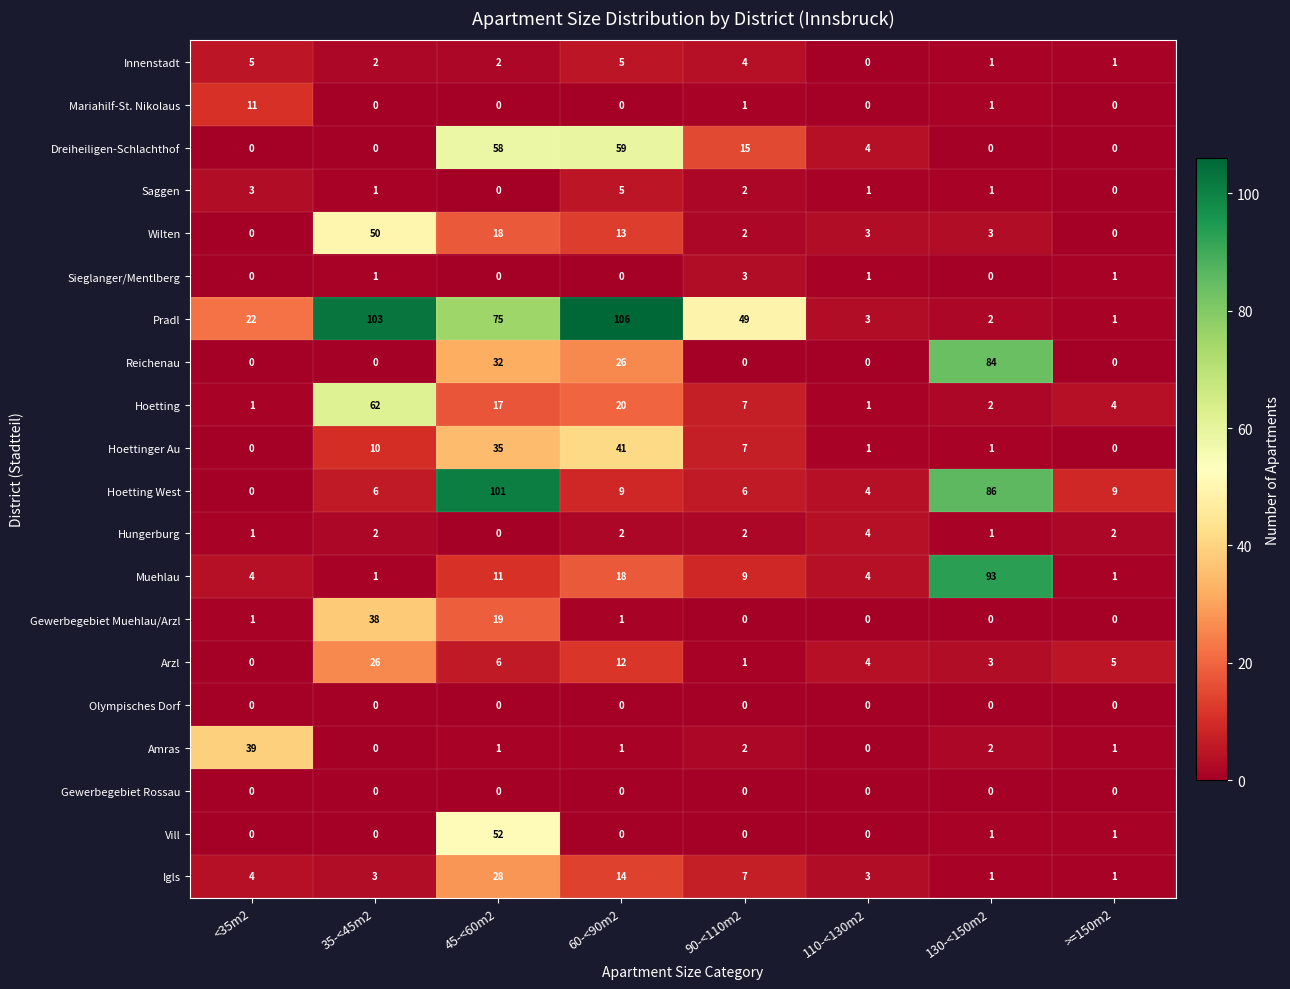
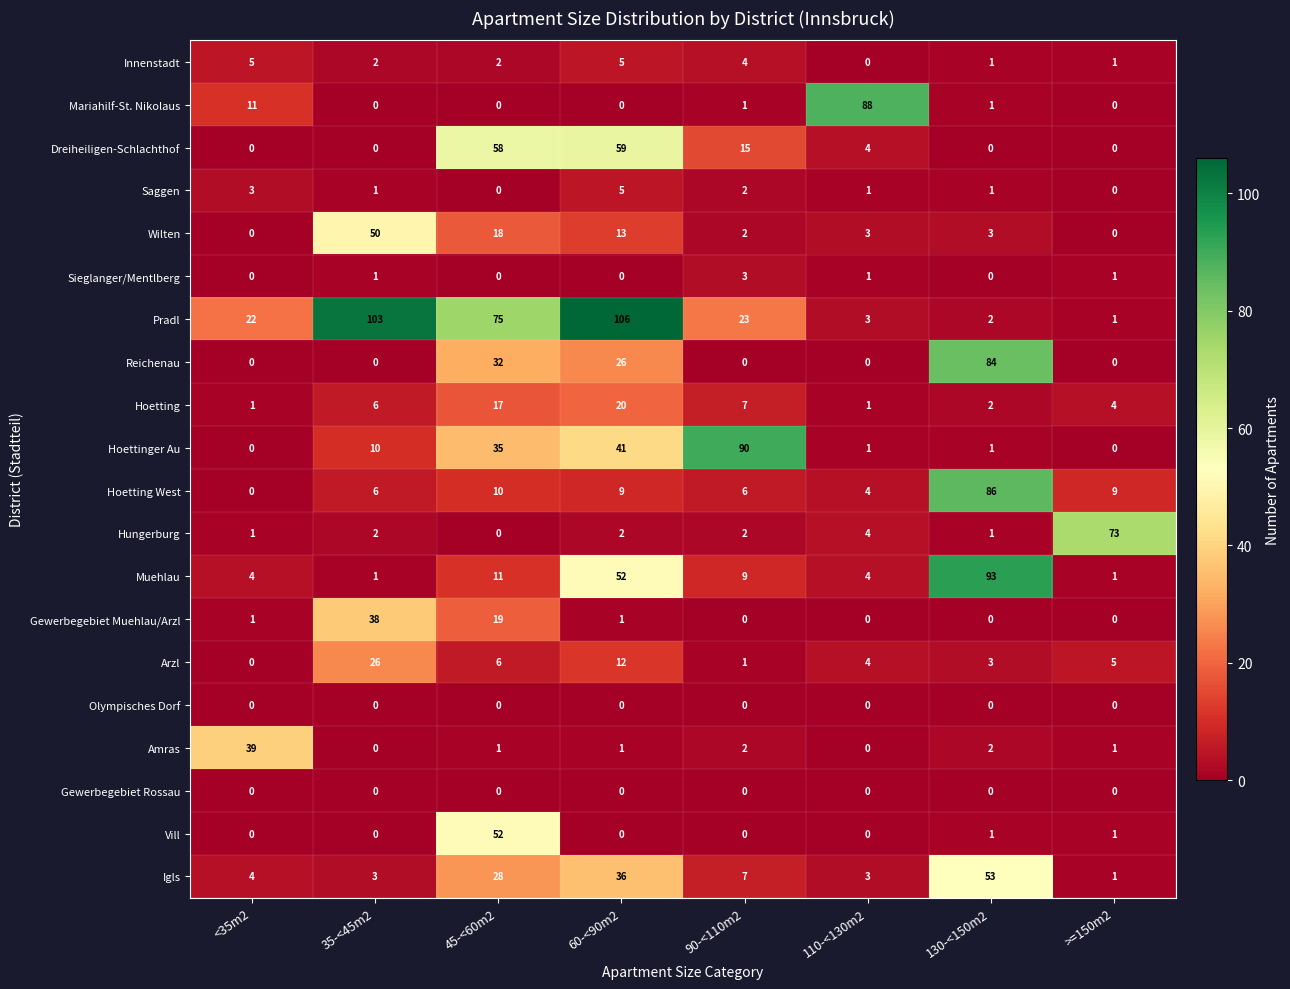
  {
    "Innenstadt": {
      "<35m2": 5,
      "35-<45m2": 2,
      "45-<60m2": 2,
      "60-<90m2": 5,
      "90-<110m2": 4,
      "110-<130m2": 0,
      "130-<150m2": 1,
      ">=150m2": 1
    },
    "Mariahilf-St. Nikolaus": {
      "<35m2": 11,
      "35-<45m2": 0,
      "45-<60m2": 0,
      "60-<90m2": 0,
      "90-<110m2": 1,
-     "110-<130m2": 0,
+     "110-<130m2": 88,
      "130-<150m2": 1,
      ">=150m2": 0
    },
    "Dreiheiligen-Schlachthof": {
      "<35m2": 0,
      "35-<45m2": 0,
      "45-<60m2": 58,
      "60-<90m2": 59,
      "90-<110m2": 15,
      "110-<130m2": 4,
      "130-<150m2": 0,
      ">=150m2": 0
    },
    "Saggen": {
      "<35m2": 3,
      "35-<45m2": 1,
      "45-<60m2": 0,
      "60-<90m2": 5,
      "90-<110m2": 2,
      "110-<130m2": 1,
      "130-<150m2": 1,
      ">=150m2": 0
    },
    "Wilten": {
      "<35m2": 0,
      "35-<45m2": 50,
      "45-<60m2": 18,
      "60-<90m2": 13,
      "90-<110m2": 2,
      "110-<130m2": 3,
      "130-<150m2": 3,
      ">=150m2": 0
    },
    "Sieglanger/Mentlberg": {
      "<35m2": 0,
      "35-<45m2": 1,
      "45-<60m2": 0,
      "60-<90m2": 0,
      "90-<110m2": 3,
      "110-<130m2": 1,
      "130-<150m2": 0,
      ">=150m2": 1
    },
    "Pradl": {
      "<35m2": 22,
      "35-<45m2": 103,
      "45-<60m2": 75,
      "60-<90m2": 106,
-     "90-<110m2": 49,
+     "90-<110m2": 23,
      "110-<130m2": 3,
      "130-<150m2": 2,
      ">=150m2": 1
    },
    "Reichenau": {
      "<35m2": 0,
      "35-<45m2": 0,
      "45-<60m2": 32,
      "60-<90m2": 26,
      "90-<110m2": 0,
      "110-<130m2": 0,
      "130-<150m2": 84,
      ">=150m2": 0
    },
    "Hoetting": {
      "<35m2": 1,
-     "35-<45m2": 62,
+     "35-<45m2": 6,
      "45-<60m2": 17,
      "60-<90m2": 20,
      "90-<110m2": 7,
      "110-<130m2": 1,
      "130-<150m2": 2,
      ">=150m2": 4
    },
    "Hoettinger Au": {
      "<35m2": 0,
      "35-<45m2": 10,
      "45-<60m2": 35,
      "60-<90m2": 41,
-     "90-<110m2": 7,
+     "90-<110m2": 90,
      "110-<130m2": 1,
      "130-<150m2": 1,
      ">=150m2": 0
    },
    "Hoetting West": {
      "<35m2": 0,
      "35-<45m2": 6,
-     "45-<60m2": 101,
+     "45-<60m2": 10,
      "60-<90m2": 9,
      "90-<110m2": 6,
      "110-<130m2": 4,
      "130-<150m2": 86,
      ">=150m2": 9
    },
    "Hungerburg": {
      "<35m2": 1,
      "35-<45m2": 2,
      "45-<60m2": 0,
      "60-<90m2": 2,
      "90-<110m2": 2,
      "110-<130m2": 4,
      "130-<150m2": 1,
-     ">=150m2": 2
+     ">=150m2": 73
    },
    "Muehlau": {
      "<35m2": 4,
      "35-<45m2": 1,
      "45-<60m2": 11,
-     "60-<90m2": 18,
+     "60-<90m2": 52,
      "90-<110m2": 9,
      "110-<130m2": 4,
      "130-<150m2": 93,
      ">=150m2": 1
    },
    "Gewerbegebiet Muehlau/Arzl": {
      "<35m2": 1,
      "35-<45m2": 38,
      "45-<60m2": 19,
      "60-<90m2": 1,
      "90-<110m2": 0,
      "110-<130m2": 0,
      "130-<150m2": 0,
      ">=150m2": 0
    },
    "Arzl": {
      "<35m2": 0,
      "35-<45m2": 26,
      "45-<60m2": 6,
      "60-<90m2": 12,
      "90-<110m2": 1,
      "110-<130m2": 4,
      "130-<150m2": 3,
      ">=150m2": 5
    },
    "Olympisches Dorf": {
      "<35m2": 0,
      "35-<45m2": 0,
      "45-<60m2": 0,
      "60-<90m2": 0,
      "90-<110m2": 0,
      "110-<130m2": 0,
      "130-<150m2": 0,
      ">=150m2": 0
    },
    "Amras": {
      "<35m2": 39,
      "35-<45m2": 0,
      "45-<60m2": 1,
      "60-<90m2": 1,
      "90-<110m2": 2,
      "110-<130m2": 0,
      "130-<150m2": 2,
      ">=150m2": 1
    },
    "Gewerbegebiet Rossau": {
      "<35m2": 0,
      "35-<45m2": 0,
      "45-<60m2": 0,
      "60-<90m2": 0,
      "90-<110m2": 0,
      "110-<130m2": 0,
      "130-<150m2": 0,
      ">=150m2": 0
    },
    "Vill": {
      "<35m2": 0,
      "35-<45m2": 0,
      "45-<60m2": 52,
      "60-<90m2": 0,
      "90-<110m2": 0,
      "110-<130m2": 0,
      "130-<150m2": 1,
      ">=150m2": 1
    },
    "Igls": {
      "<35m2": 4,
      "35-<45m2": 3,
      "45-<60m2": 28,
-     "60-<90m2": 14,
+     "60-<90m2": 36,
      "90-<110m2": 7,
      "110-<130m2": 3,
-     "130-<150m2": 1,
+     "130-<150m2": 53,
      ">=150m2": 1
    }
  }
